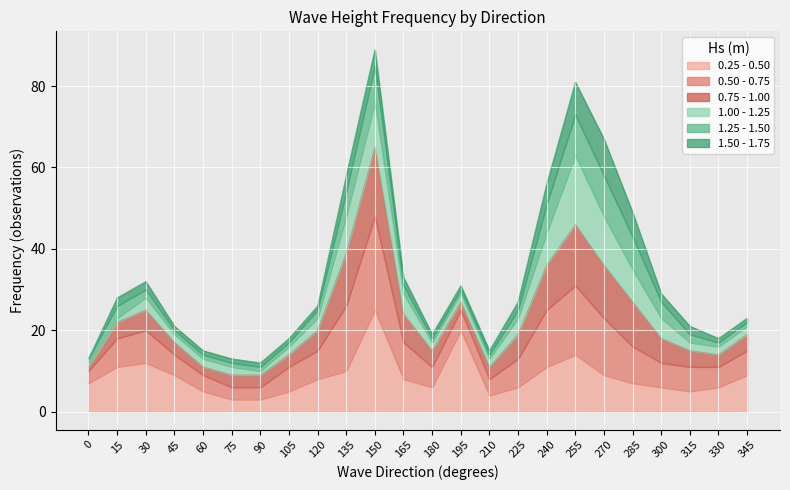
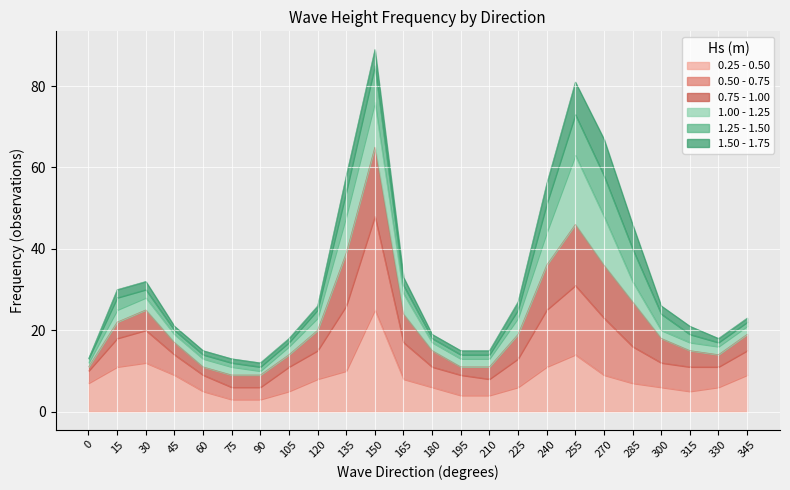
  {
    "0.25 - 0.50": {
      "0": 7,
      "15": 11,
      "30": 12,
      "45": 9,
      "60": 5,
      "75": 3,
      "90": 3,
      "105": 5,
      "120": 8,
      "135": 10,
      "150": 25,
      "165": 8,
      "180": 6,
-     "195": 20,
+     "195": 4,
      "210": 4,
      "225": 6,
      "240": 11,
      "255": 14,
      "270": 9,
      "285": 7,
      "300": 6,
      "315": 5,
      "330": 6,
      "345": 9
    },
    "1.00 - 1.25": {
      "0": 1,
-     "15": 1,
+     "15": 3,
      "30": 3,
      "45": 2,
      "60": 2,
      "75": 2,
      "90": 1,
      "105": 2,
      "120": 3,
      "135": 9,
      "150": 11,
      "165": 5,
      "180": 2,
      "195": 2,
      "210": 2,
      "225": 4,
      "240": 8,
      "255": 17,
      "270": 12,
-     "285": 8,
-     "300": 5,
+     "285": 5,
+     "300": 2,
      "315": 2,
      "330": 2,
      "345": 2
    }
  }
